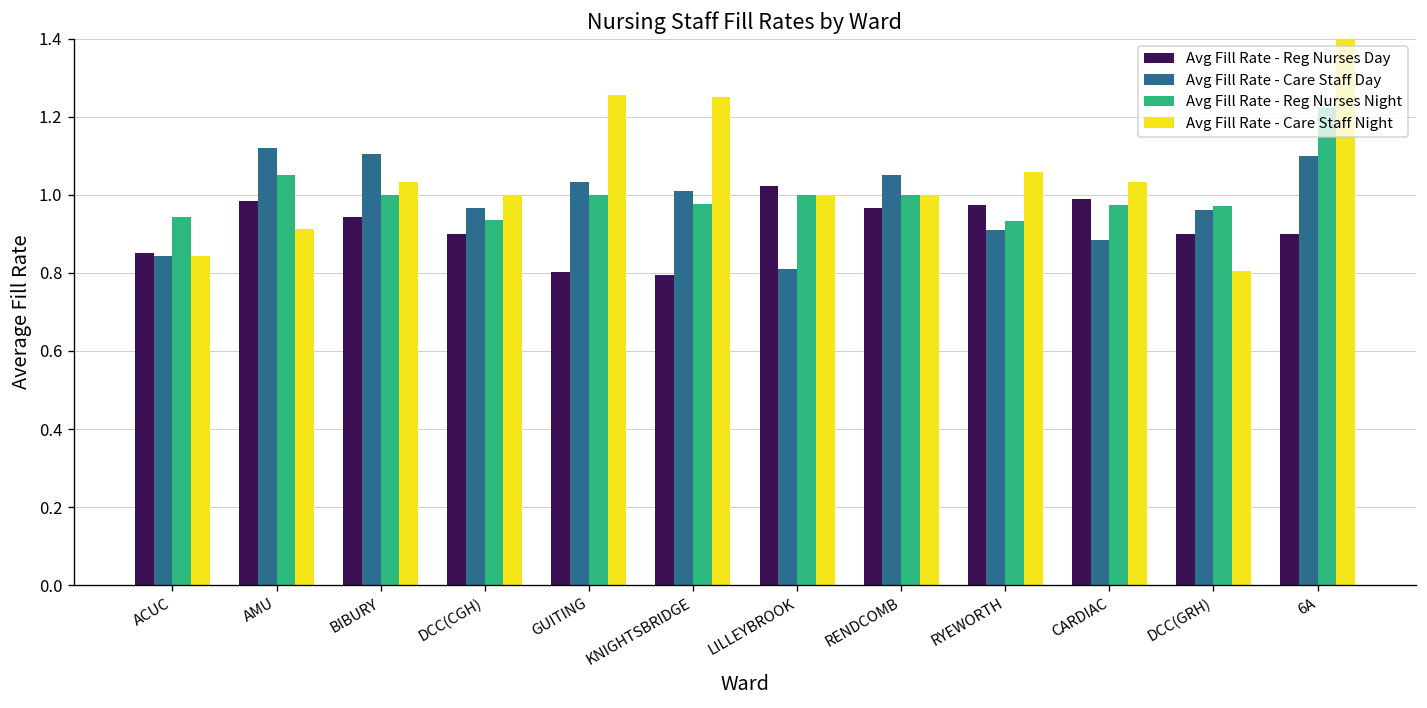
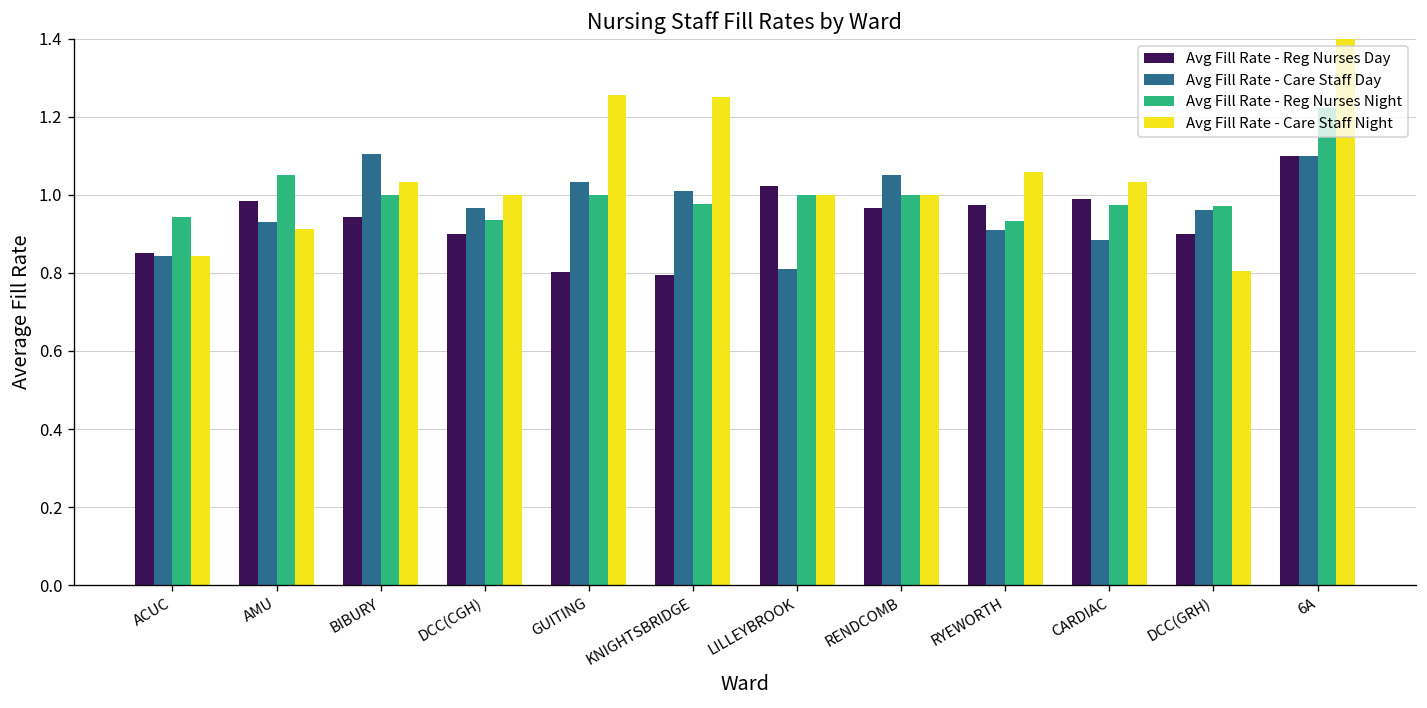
  {
    "Avg Fill Rate - Reg Nurses Day": {
      "ACUC": 0.85,
      "AMU": 0.98,
      "BIBURY": 0.94,
      "DCC(CGH)": 0.9,
      "GUITING": 0.8,
      "KNIGHTSBRIDGE": 0.8,
      "LILLEYBROOK": 1.02,
      "RENDCOMB": 0.97,
      "RYEWORTH": 0.98,
      "CARDIAC": 0.99,
      "DCC(GRH)": 0.9,
-     "6A": 0.9
+     "6A": 1.1
    },
    "Avg Fill Rate - Care Staff Day": {
      "ACUC": 0.84,
-     "AMU": 1.12,
+     "AMU": 0.93,
      "BIBURY": 1.10,
      "DCC(CGH)": 0.97,
      "GUITING": 1.03,
      "KNIGHTSBRIDGE": 1.01,
      "LILLEYBROOK": 0.81,
      "RENDCOMB": 1.05,
      "RYEWORTH": 0.91,
      "CARDIAC": 0.88,
      "DCC(GRH)": 0.96,
      "6A": 1.10
    },
    "Avg Fill Rate - Reg Nurses Night": {
      "ACUC": 0.94,
      "AMU": 1.05,
      "BIBURY": 1.00,
      "DCC(CGH)": 0.94,
      "GUITING": 1.00,
      "KNIGHTSBRIDGE": 0.98,
      "LILLEYBROOK": 1.00,
      "RENDCOMB": 1.00,
      "RYEWORTH": 0.93,
      "CARDIAC": 0.98,
      "DCC(GRH)": 0.97
    },
    "Avg Fill Rate - Care Staff Night": {
      "ACUC": 0.84,
      "AMU": 0.91,
      "BIBURY": 1.03,
      "DCC(CGH)": 1.00,
      "GUITING": 1.26,
      "KNIGHTSBRIDGE": 1.25,
      "LILLEYBROOK": 1.00,
      "RENDCOMB": 1.00,
      "RYEWORTH": 1.06,
      "CARDIAC": 1.03,
      "DCC(GRH)": 0.81
    }
  }
